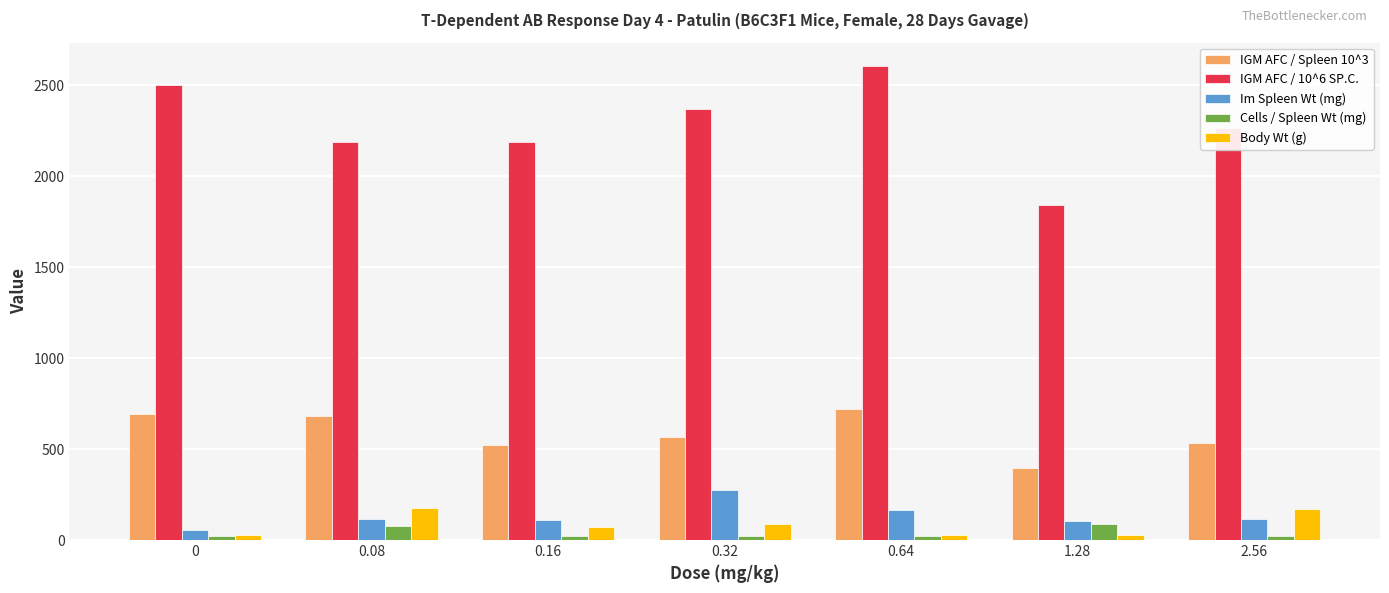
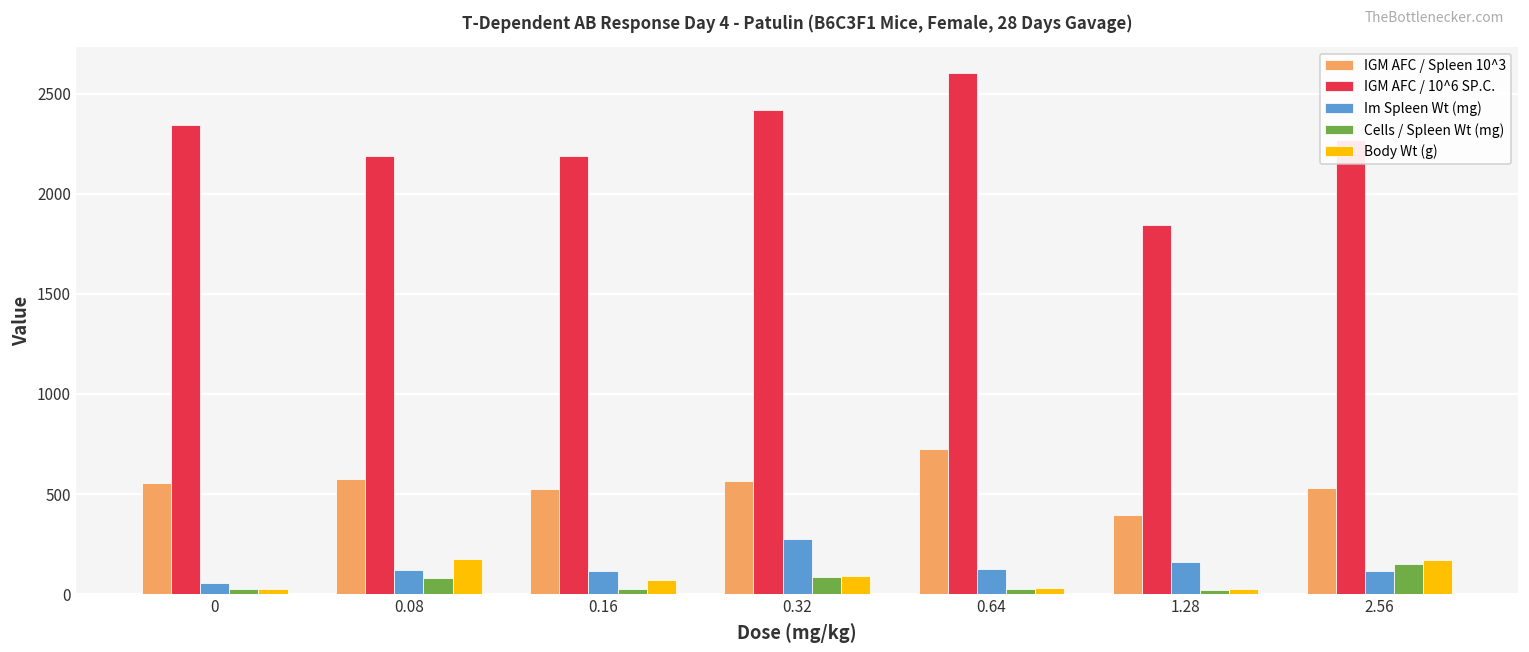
  {
    "IGM AFC / Spleen 10^3": {
-     "0": 690,
-     "0.08": 680,
+     "0": 550,
+     "0.08": 580,
      "0.16": 520,
      "0.32": 570,
      "0.64": 720,
      "1.28": 400,
      "2.56": 530
    },
    "IGM AFC / 10^6 SP.C.": {
-     "0": 2500,
+     "0": 2340,
      "0.08": 2190,
      "0.16": 2190,
-     "0.32": 2370,
+     "0.32": 2420,
      "0.64": 2600,
      "1.28": 1840
    },
    "Im Spleen Wt (mg)": {
      "0": 60,
      "0.08": 120,
      "0.16": 110,
      "0.32": 270,
-     "0.64": 170,
-     "1.28": 100,
+     "0.64": 120,
+     "1.28": 160,
      "2.56": 120
    },
    "Cells / Spleen Wt (mg)": {
      "0": 20,
      "0.08": 80,
      "0.16": 20,
-     "0.32": 20,
+     "0.32": 80,
      "0.64": 20,
-     "1.28": 90,
-     "2.56": 20
+     "1.28": 20,
+     "2.56": 150
    },
    "Body Wt (g)": {
      "0": 30,
      "0.08": 170,
      "0.16": 70,
      "0.32": 90,
      "0.64": 30,
      "1.28": 30,
      "2.56": 170
    }
  }
